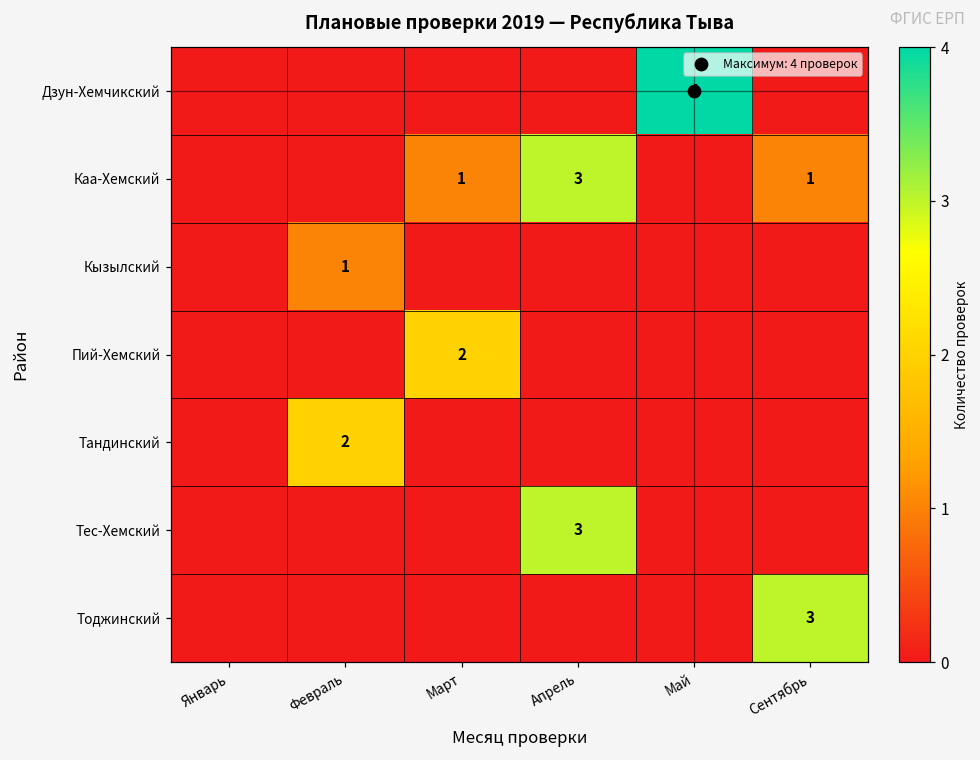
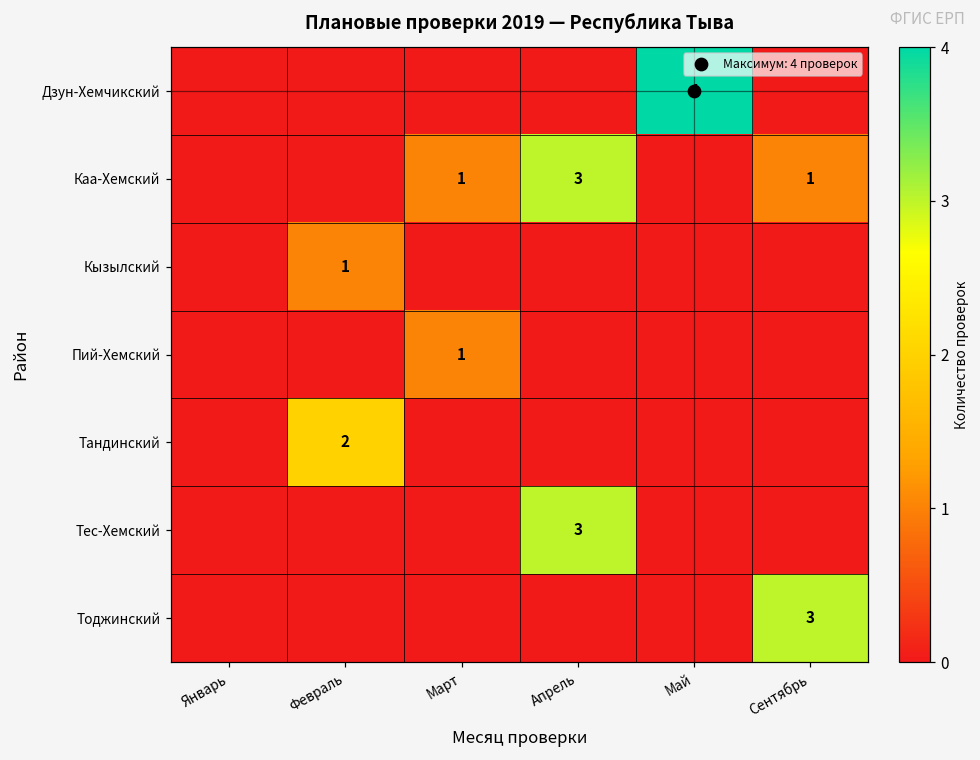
  {
    "Каа-Хемский": {
      "Март": 1,
      "Апрель": 3,
      "Сентябрь": 1
    },
    "Кызылский": {
      "Февраль": 1
    },
    "Пий-Хемский": {
-     "Март": 2
+     "Март": 1
    },
    "Тандинский": {
      "Февраль": 2
    },
    "Тес-Хемский": {
      "Апрель": 3
    },
    "Тоджинский": {
      "Сентябрь": 3
    }
  }
